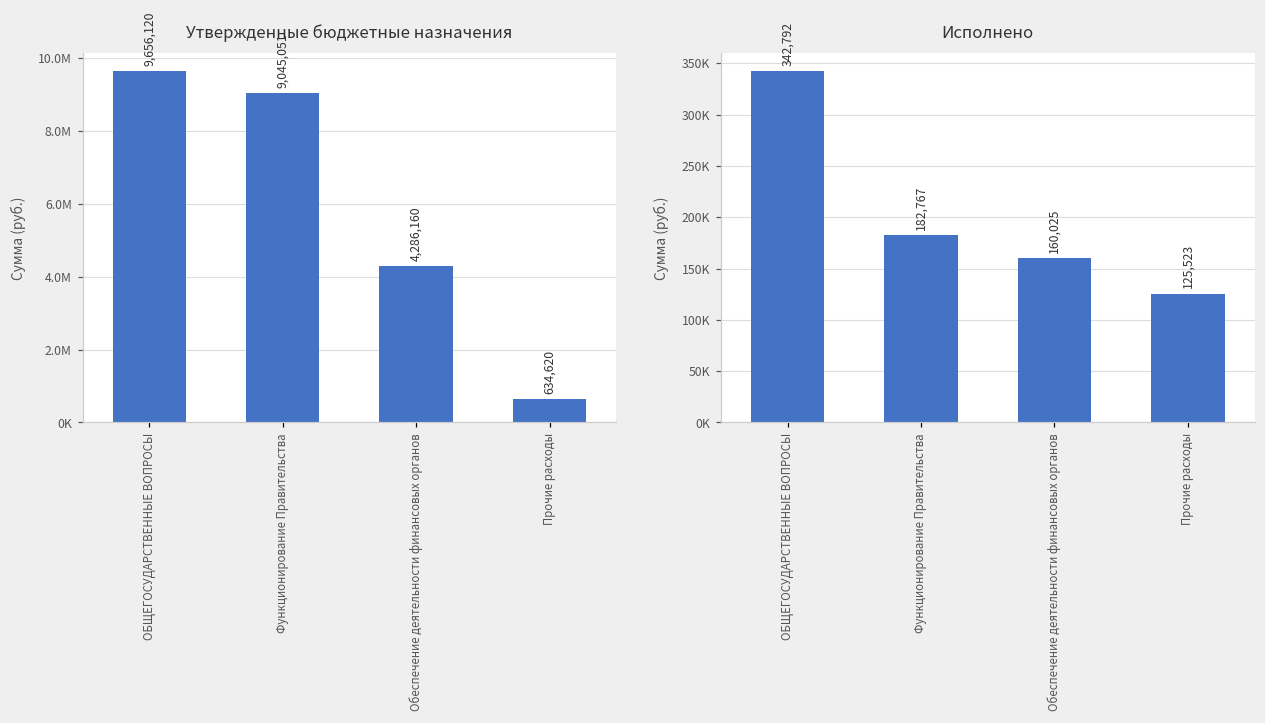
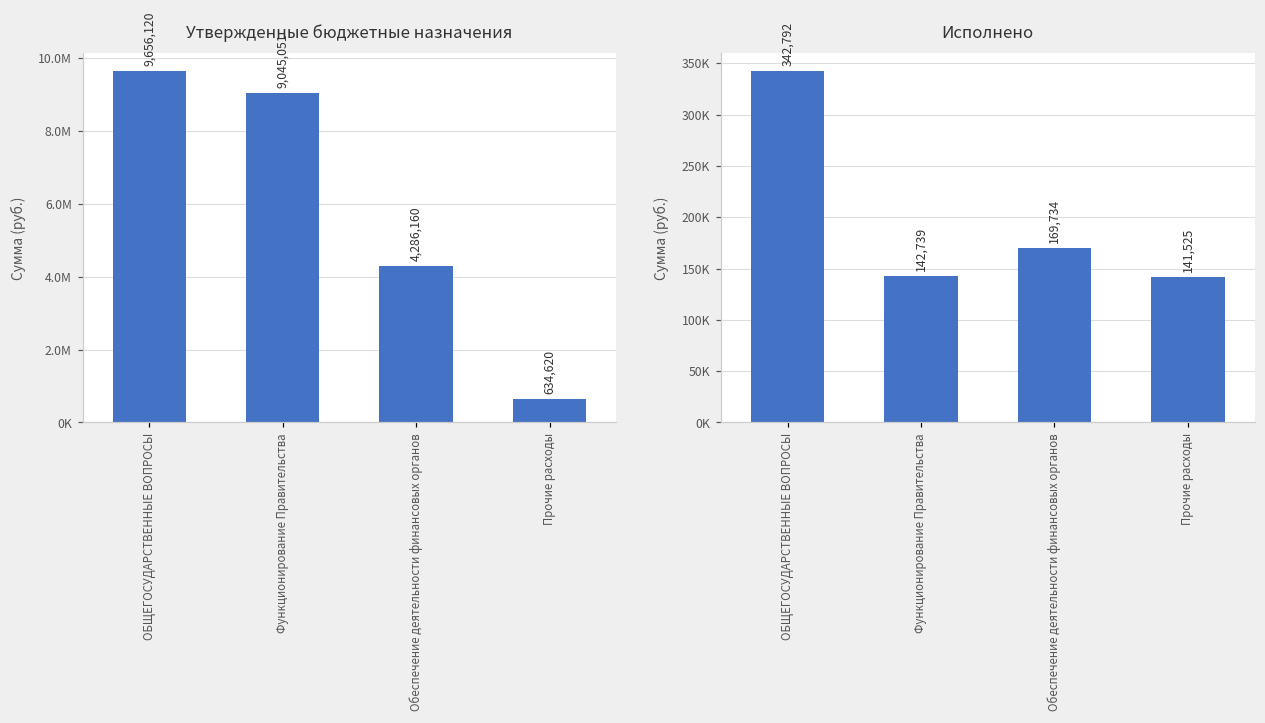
  {
    "Утвержденные бюджетные назначения": {
      "ОБЩЕГОСУДАРСТВЕННЫЕ ВОПРОСЫ": "9,656,120",
      "Функционирование Правительства": "9,045,051",
      "Обеспечение деятельности финансовых органов": "4,286,160",
      "Прочие расходы": "634,620"
    },
    "Исполнено": {
      "ОБЩЕГОСУДАРСТВЕННЫЕ ВОПРОСЫ": "342,792",
-     "Функционирование Правительства": "182,767",
-     "Обеспечение деятельности финансовых органов": "160,025",
-     "Прочие расходы": "125,523"
+     "Функционирование Правительства": "142,739",
+     "Обеспечение деятельности финансовых органов": "169,734",
+     "Прочие расходы": "141,525"
    }
  }
